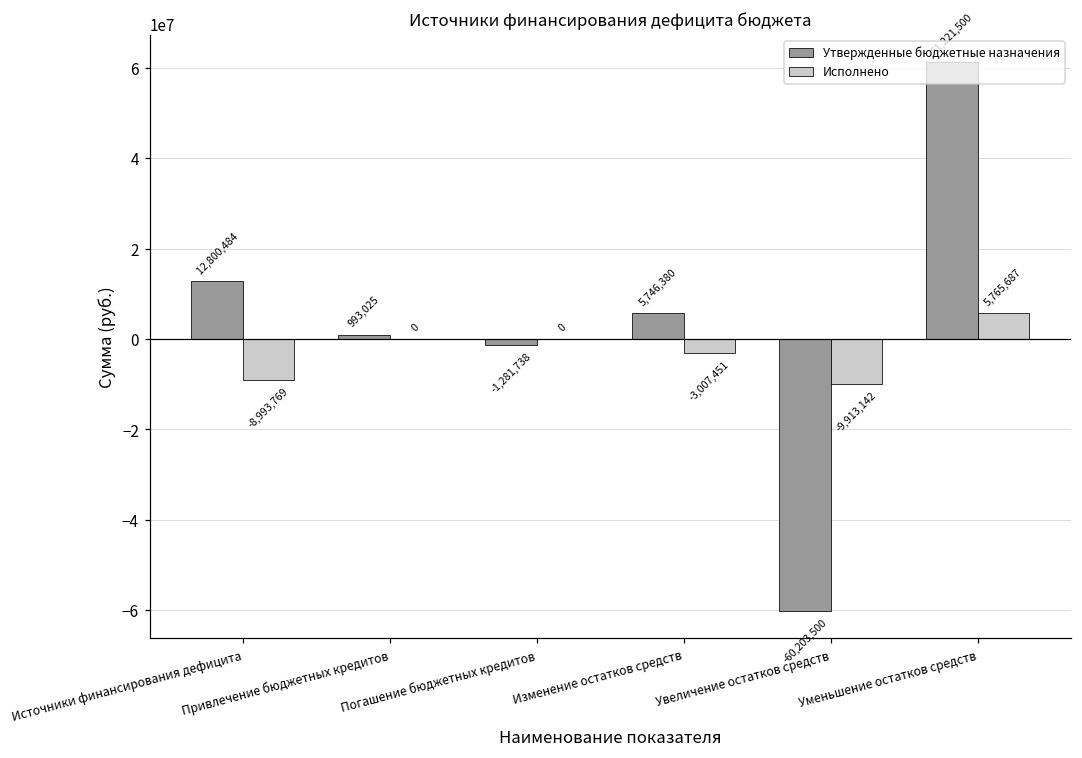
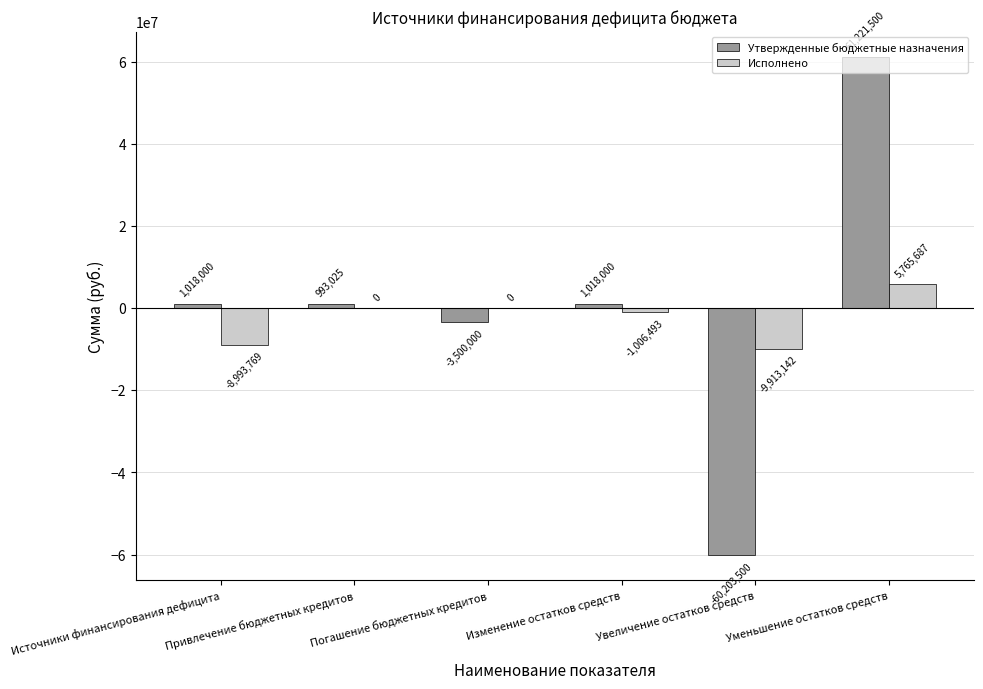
  {
    "Утвержденные бюджетные назначения": {
-     "Источники финансирования дефицита": "12,800,484",
+     "Источники финансирования дефицита": "1,018,000",
      "Привлечение бюджетных кредитов": "993,025",
-     "Погашение бюджетных кредитов": "-1,281,738",
-     "Изменение остатков средств": "5,746,380",
+     "Погашение бюджетных кредитов": "-3,500,000",
+     "Изменение остатков средств": "1,018,000",
      "Увеличение остатков средств": "-60,203,500"
    },
    "Исполнено": {
      "Источники финансирования дефицита": "-8,993,769",
      "Привлечение бюджетных кредитов": "0",
      "Погашение бюджетных кредитов": "0",
-     "Изменение остатков средств": "-3,007,451",
+     "Изменение остатков средств": "-1,006,493",
      "Увеличение остатков средств": "-9,913,142",
      "Уменьшение остатков средств": "5,765,687"
    }
  }
